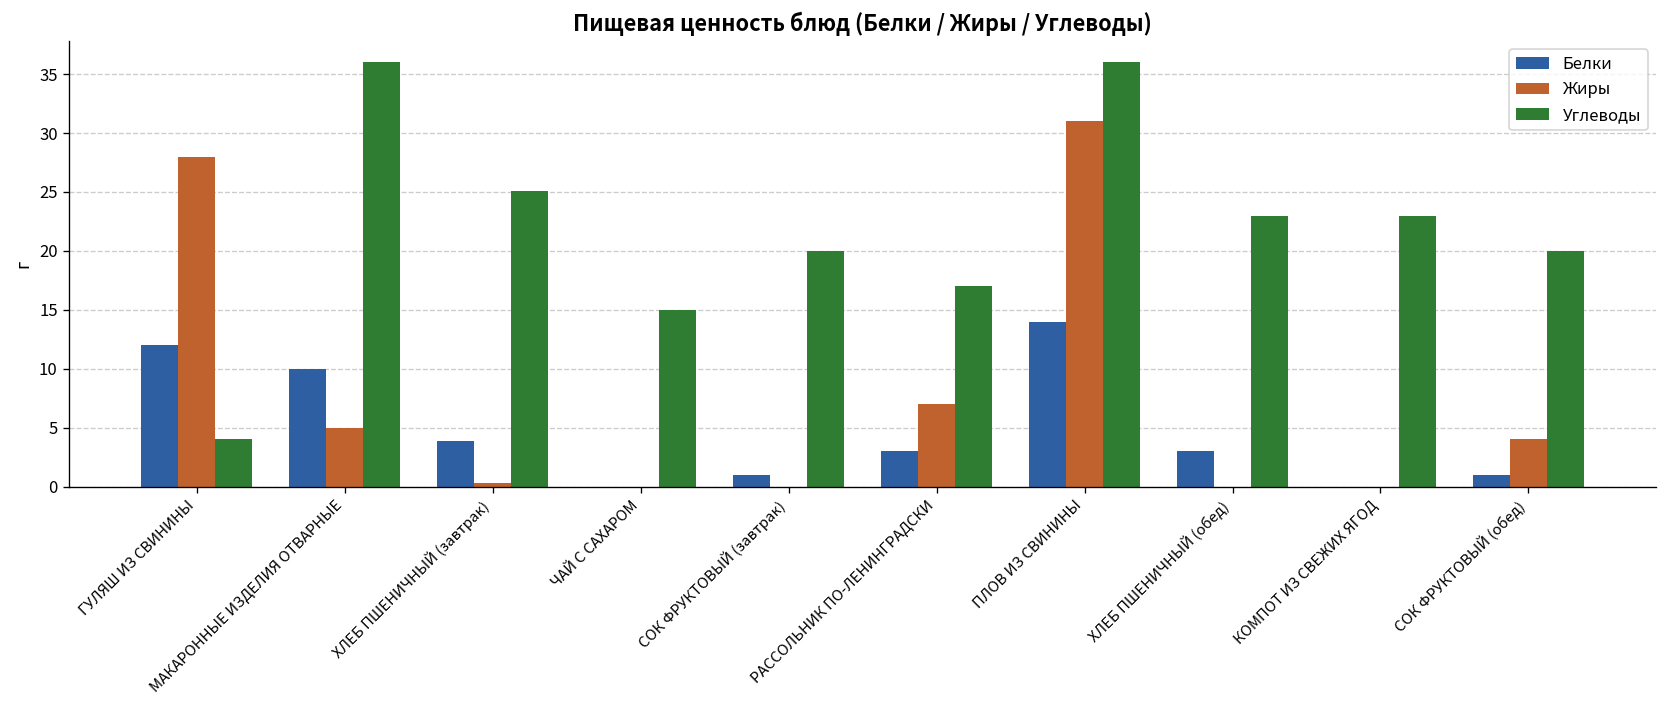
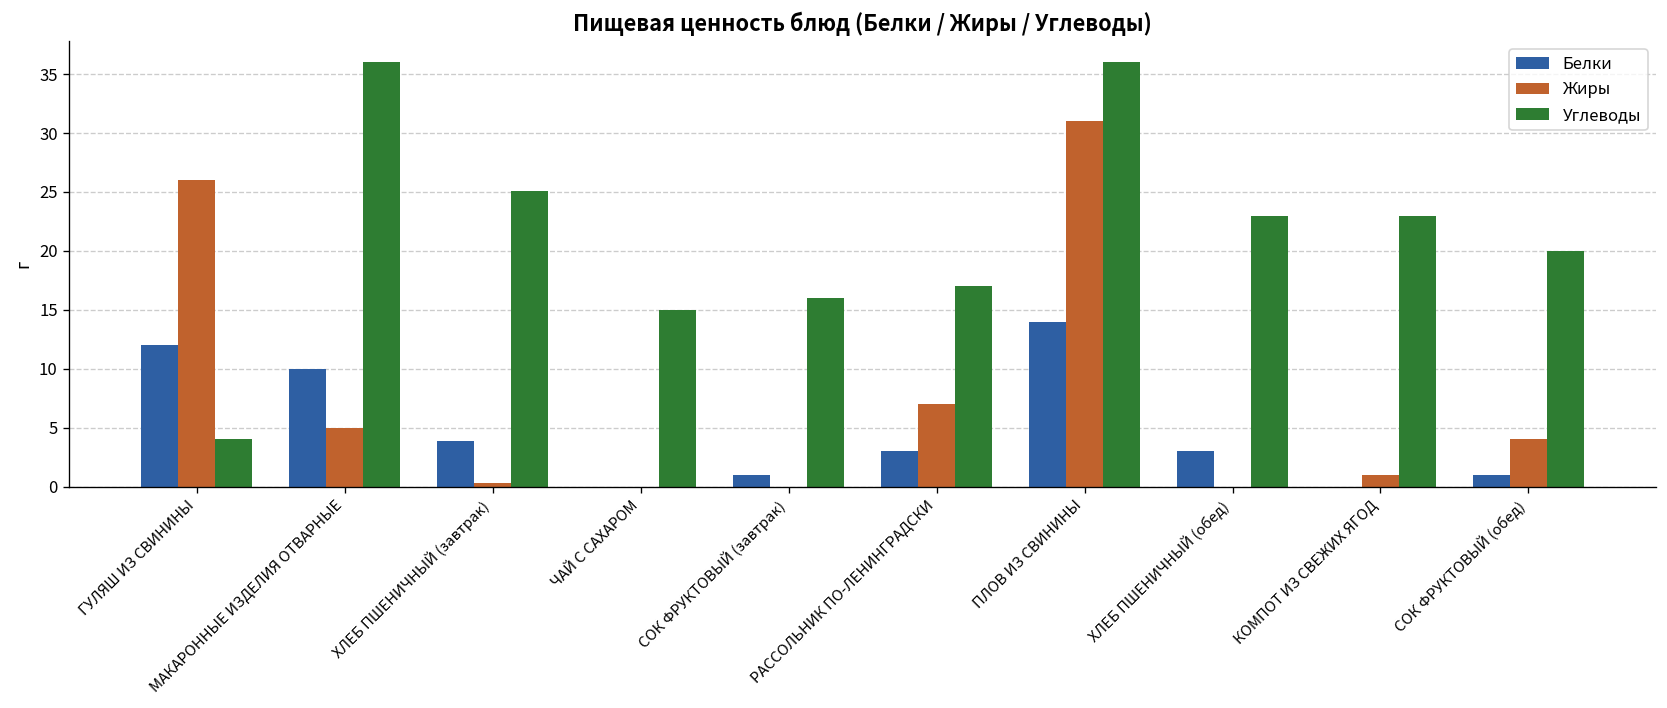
  {
    "Белки": {
      "ГУЛЯШ ИЗ СВИНИНЫ": 12,
      "МАКАРОННЫЕ ИЗДЕЛИЯ ОТВАРНЫЕ": 10,
      "ХЛЕБ ПШЕНИЧНЫЙ (завтрак)": 4,
      "ЧАЙ С САХАРОМ": 0,
      "СОК ФРУКТОВЫЙ (завтрак)": 1,
      "РАССОЛЬНИК ПО-ЛЕНИНГРАДСКИ": 3,
      "ПЛОВ ИЗ СВИНИНЫ": 14,
      "ХЛЕБ ПШЕНИЧНЫЙ (обед)": 3,
      "КОМПОТ ИЗ СВЕЖИХ ЯГОД": 0,
      "СОК ФРУКТОВЫЙ (обед)": 1
    },
    "Жиры": {
-     "ГУЛЯШ ИЗ СВИНИНЫ": 28,
+     "ГУЛЯШ ИЗ СВИНИНЫ": 26,
      "МАКАРОННЫЕ ИЗДЕЛИЯ ОТВАРНЫЕ": 5,
      "ХЛЕБ ПШЕНИЧНЫЙ (завтрак)": 0,
      "ЧАЙ С САХАРОМ": 0,
      "СОК ФРУКТОВЫЙ (завтрак)": 0,
      "РАССОЛЬНИК ПО-ЛЕНИНГРАДСКИ": 7,
      "ПЛОВ ИЗ СВИНИНЫ": 31,
      "ХЛЕБ ПШЕНИЧНЫЙ (обед)": 0,
-     "КОМПОТ ИЗ СВЕЖИХ ЯГОД": 0,
+     "КОМПОТ ИЗ СВЕЖИХ ЯГОД": 1,
      "СОК ФРУКТОВЫЙ (обед)": 4
    },
    "Углеводы": {
      "ГУЛЯШ ИЗ СВИНИНЫ": 4,
      "МАКАРОННЫЕ ИЗДЕЛИЯ ОТВАРНЫЕ": 36,
      "ХЛЕБ ПШЕНИЧНЫЙ (завтрак)": 25,
      "ЧАЙ С САХАРОМ": 15,
-     "СОК ФРУКТОВЫЙ (завтрак)": 20,
+     "СОК ФРУКТОВЫЙ (завтрак)": 16,
      "РАССОЛЬНИК ПО-ЛЕНИНГРАДСКИ": 17,
      "ПЛОВ ИЗ СВИНИНЫ": 36,
      "ХЛЕБ ПШЕНИЧНЫЙ (обед)": 23,
      "КОМПОТ ИЗ СВЕЖИХ ЯГОД": 23,
      "СОК ФРУКТОВЫЙ (обед)": 20
    }
  }
